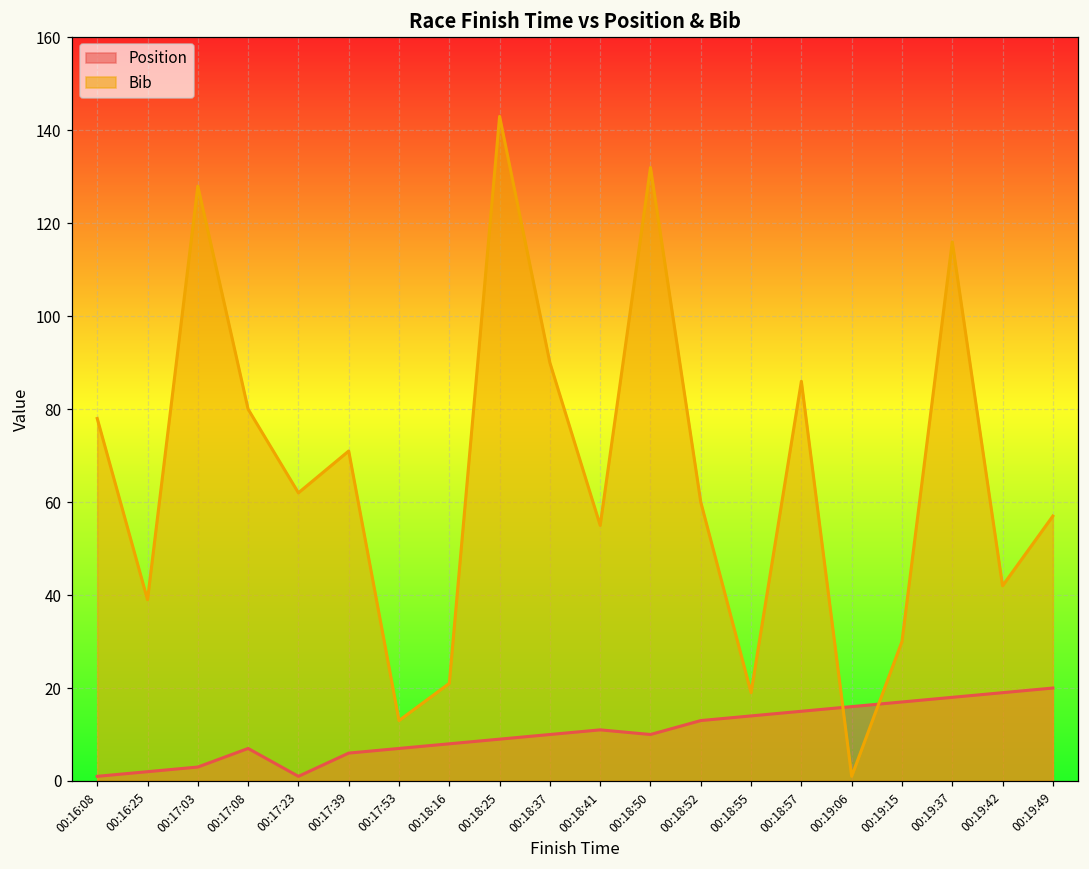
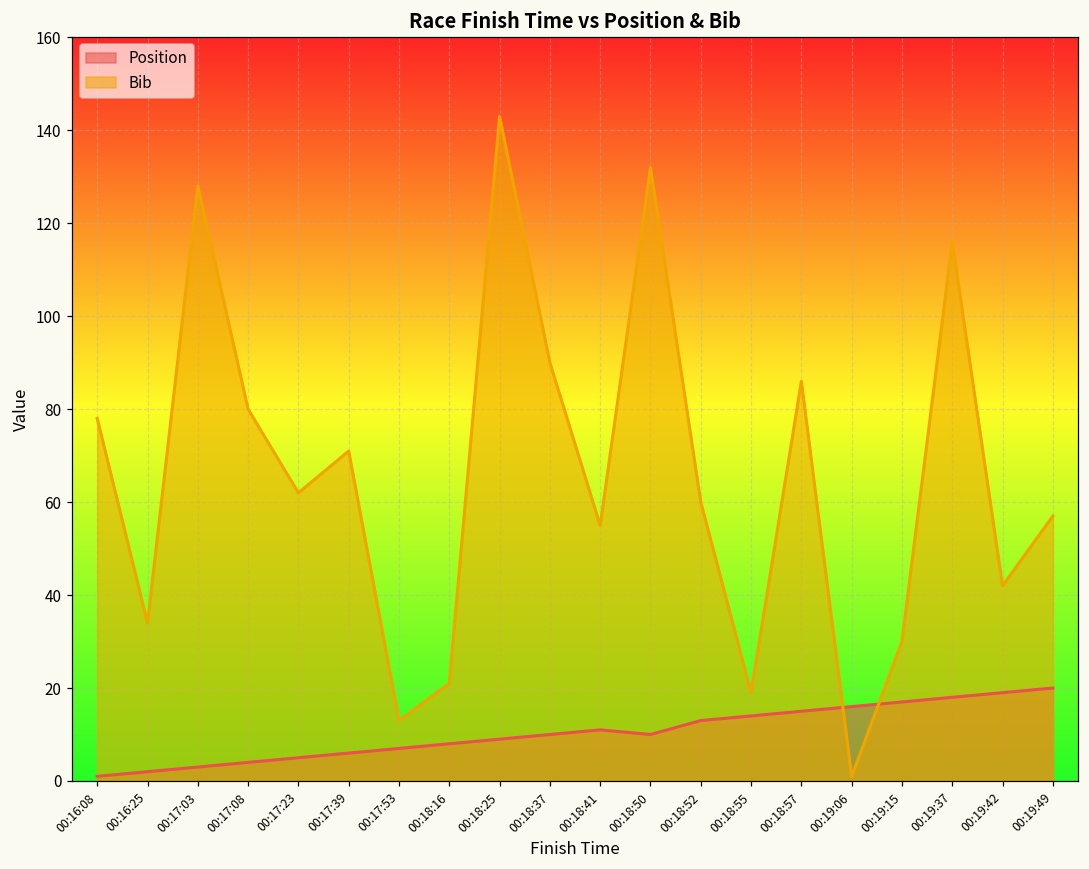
  {
    "Position": {
      "00:16:08": 1,
      "00:16:25": 2,
      "00:17:03": 3,
-     "00:17:08": 7,
-     "00:17:23": 1,
+     "00:17:08": 4,
+     "00:17:23": 5,
      "00:17:39": 6,
      "00:17:53": 7,
      "00:18:16": 8,
      "00:18:25": 9,
      "00:18:37": 10,
      "00:18:41": 11,
      "00:18:50": 10,
      "00:18:52": 13,
      "00:18:55": 14,
      "00:18:57": 15,
      "00:19:06": 16,
      "00:19:15": 17,
      "00:19:37": 18,
      "00:19:42": 19,
      "00:19:49": 20
    },
    "Bib": {
      "00:16:08": 78,
-     "00:16:25": 39,
+     "00:16:25": 34,
      "00:17:03": 128,
      "00:17:08": 80,
      "00:17:23": 62,
      "00:17:39": 71,
      "00:17:53": 13,
      "00:18:16": 21,
      "00:18:25": 143,
      "00:18:37": 90,
      "00:18:41": 55,
      "00:18:50": 132,
      "00:18:52": 60,
      "00:18:55": 19,
      "00:18:57": 86,
      "00:19:06": 1,
      "00:19:15": 30,
      "00:19:37": 116,
      "00:19:42": 42,
      "00:19:49": 57
    }
  }
